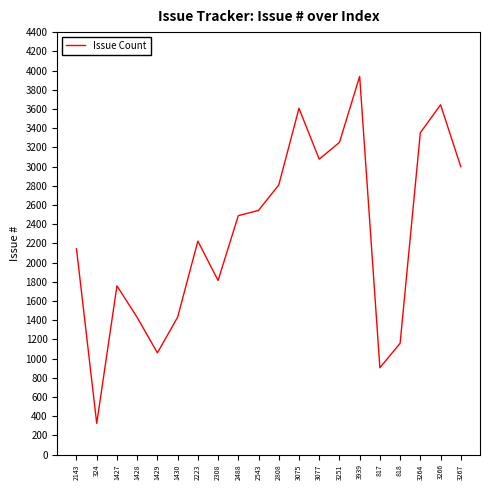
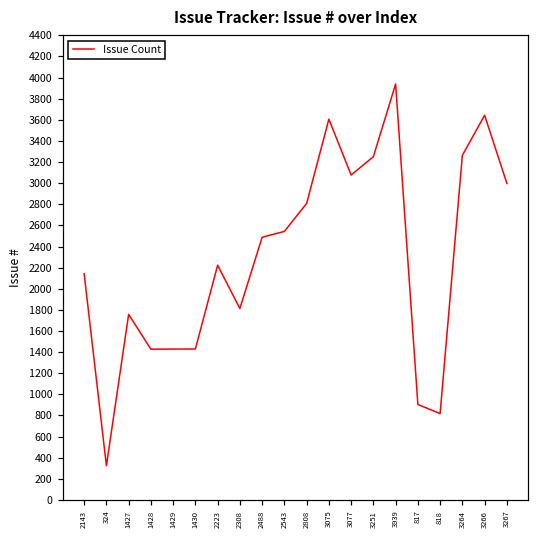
  {
    "2143": 2100,
    "324": 300,
    "1427": 1800,
    "1428": 1400,
-   "1429": 1100,
+   "1429": 1400,
    "1430": 1400,
    "2223": 2200,
    "2308": 1800,
    "2488": 2500,
    "2543": 2500,
    "2808": 2800,
    "3075": 3600,
    "3077": 3100,
    "3251": 3300,
    "3939": 3900,
    "817": 900,
-   "818": 1200,
-   "3264": 3400,
+   "818": 800,
+   "3264": 3300,
    "3266": 3600,
    "3267": 3000
  }
